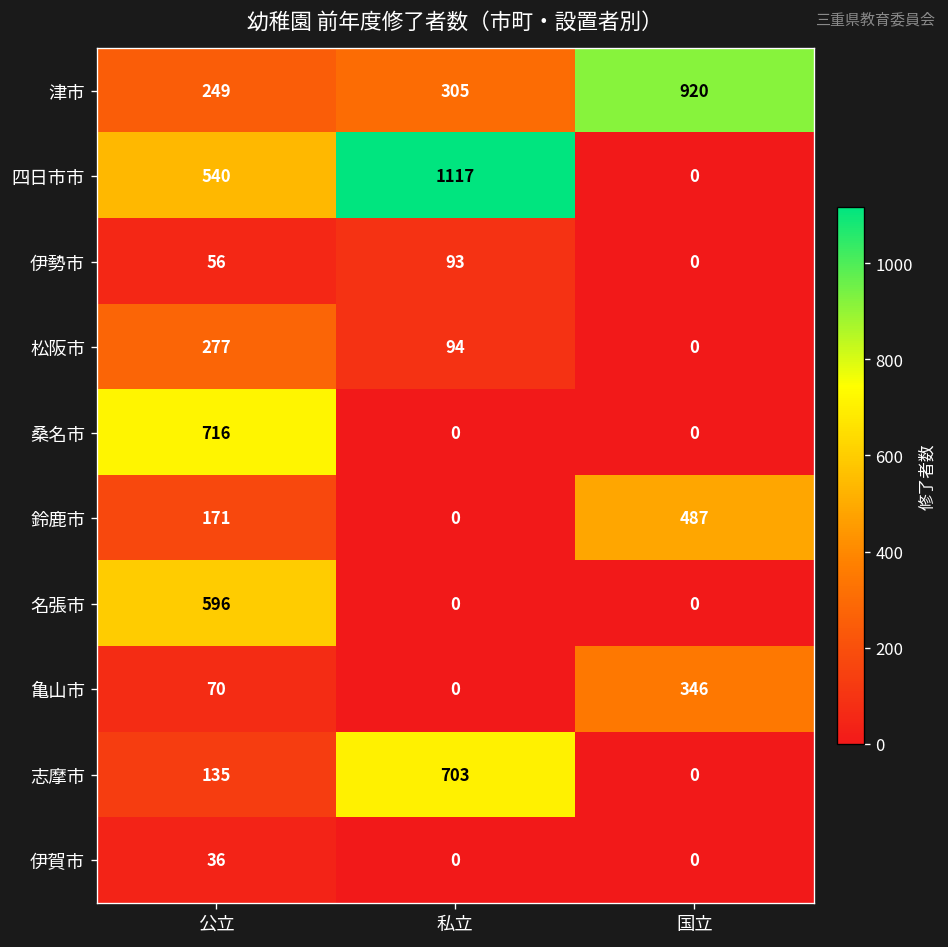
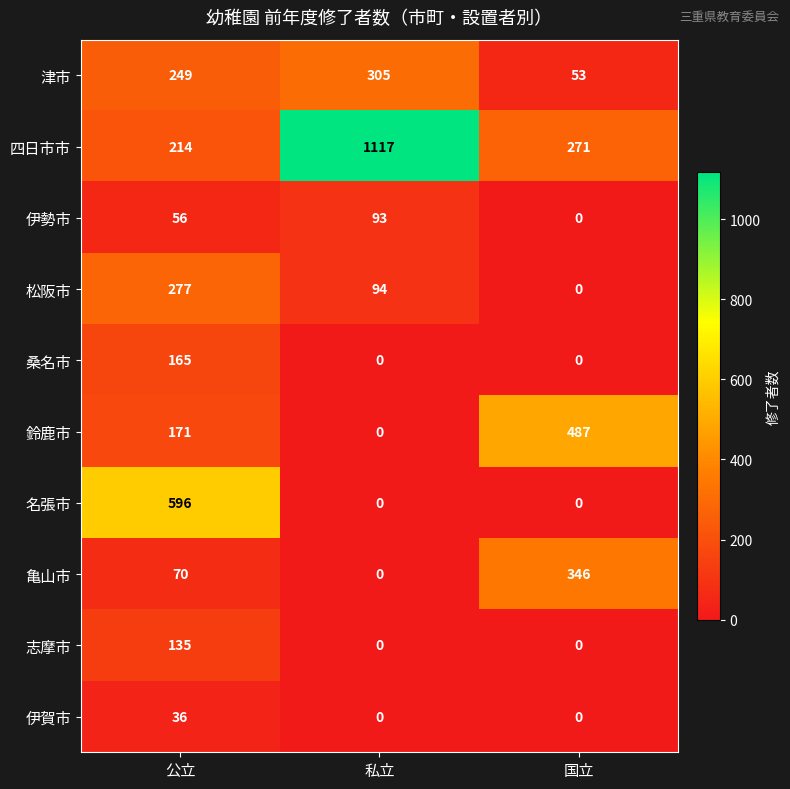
  {
    "津市": {
      "公立": 249,
      "私立": 305,
-     "国立": 920
+     "国立": 53
    },
    "四日市市": {
-     "公立": 540,
+     "公立": 214,
      "私立": 1117,
-     "国立": 0
+     "国立": 271
    },
    "伊勢市": {
      "公立": 56,
      "私立": 93,
      "国立": 0
    },
    "松阪市": {
      "公立": 277,
      "私立": 94,
      "国立": 0
    },
    "桑名市": {
-     "公立": 716,
+     "公立": 165,
      "私立": 0,
      "国立": 0
    },
    "鈴鹿市": {
      "公立": 171,
      "私立": 0,
      "国立": 487
    },
    "名張市": {
      "公立": 596,
      "私立": 0,
      "国立": 0
    },
    "亀山市": {
      "公立": 70,
      "私立": 0,
      "国立": 346
    },
    "志摩市": {
      "公立": 135,
-     "私立": 703,
+     "私立": 0,
      "国立": 0
    },
    "伊賀市": {
      "公立": 36,
      "私立": 0,
      "国立": 0
    }
  }
